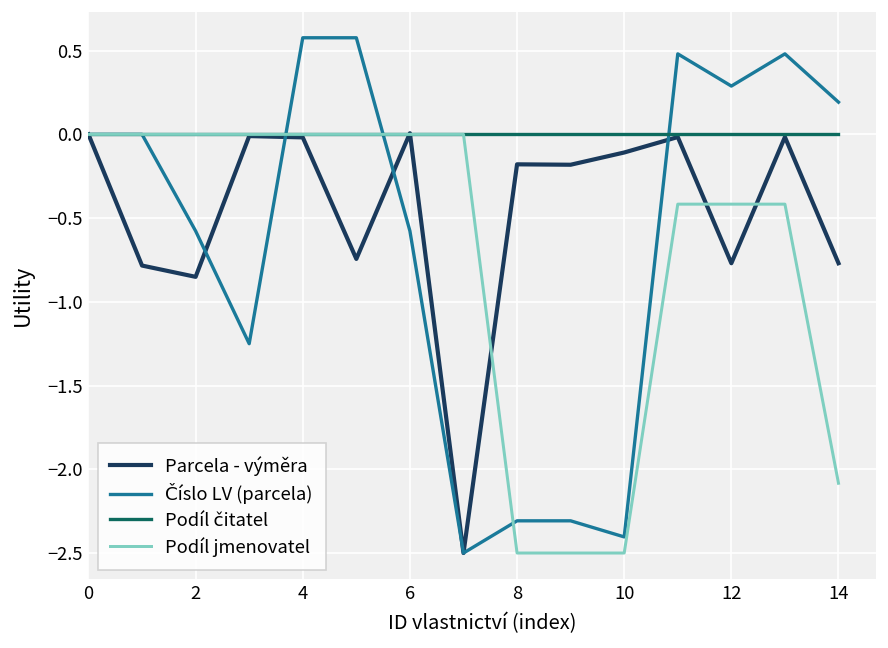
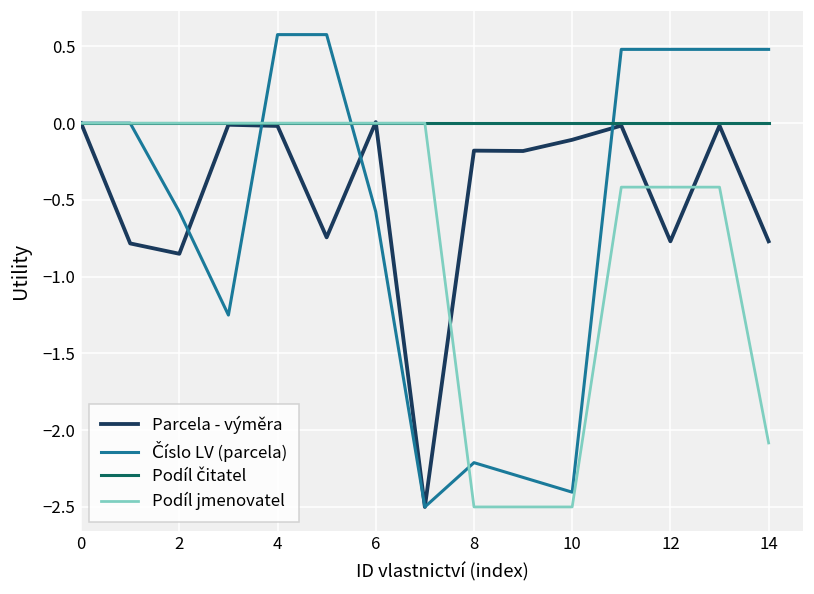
  {
    "Číslo LV (parcela)": {
      "2": -0.58,
      "4": 0.58,
      "6": -0.58,
-     "8": -2.31,
+     "8": -2.21,
      "10": -2.40,
-     "12": 0.29,
-     "14": 0.19
+     "12": 0.48,
+     "14": 0.48
    },
    "Podíl jmenovatel": {
      "8": -2.50,
      "10": -2.50,
      "12": -0.42,
      "14": -2.08
    }
  }
